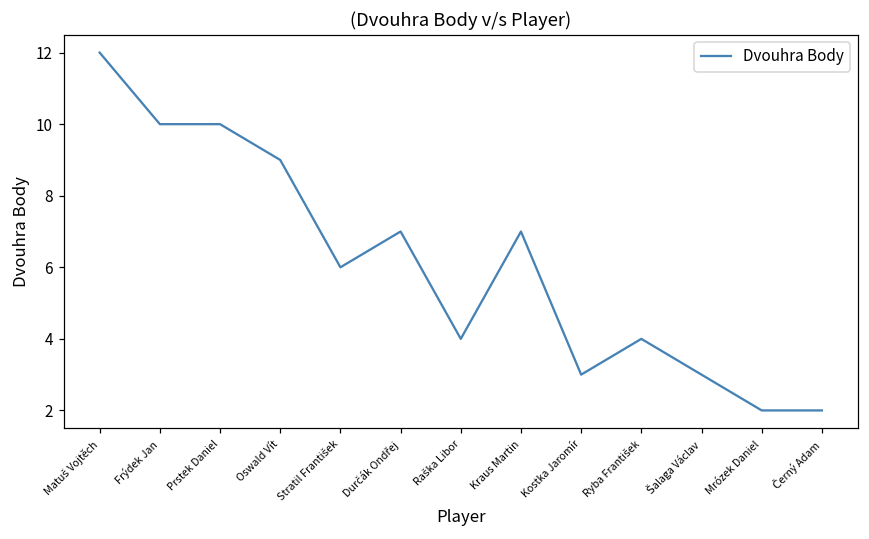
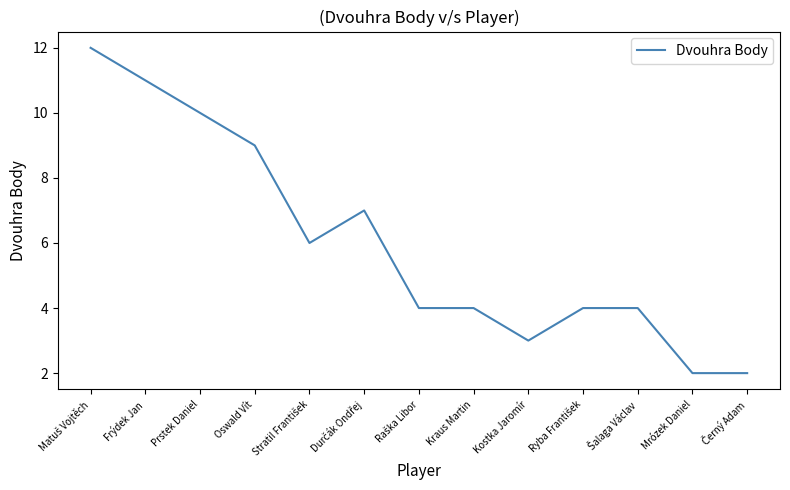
  {
    "Matuš Vojtěch": 12,
-   "Frýdek Jan": 10,
+   "Frýdek Jan": 11,
    "Prstek Daniel": 10,
    "Oswald Vít": 9,
    "Stratil František": 6,
    "Durčák Ondřej": 7,
    "Raška Libor": 4,
-   "Kraus Martin": 7,
+   "Kraus Martin": 4,
    "Kostka Jaromír": 3,
    "Ryba František": 4,
-   "Šalaga Václav": 3,
+   "Šalaga Václav": 4,
    "Mrózek Daniel": 2,
    "Černý Adam": 2
  }
